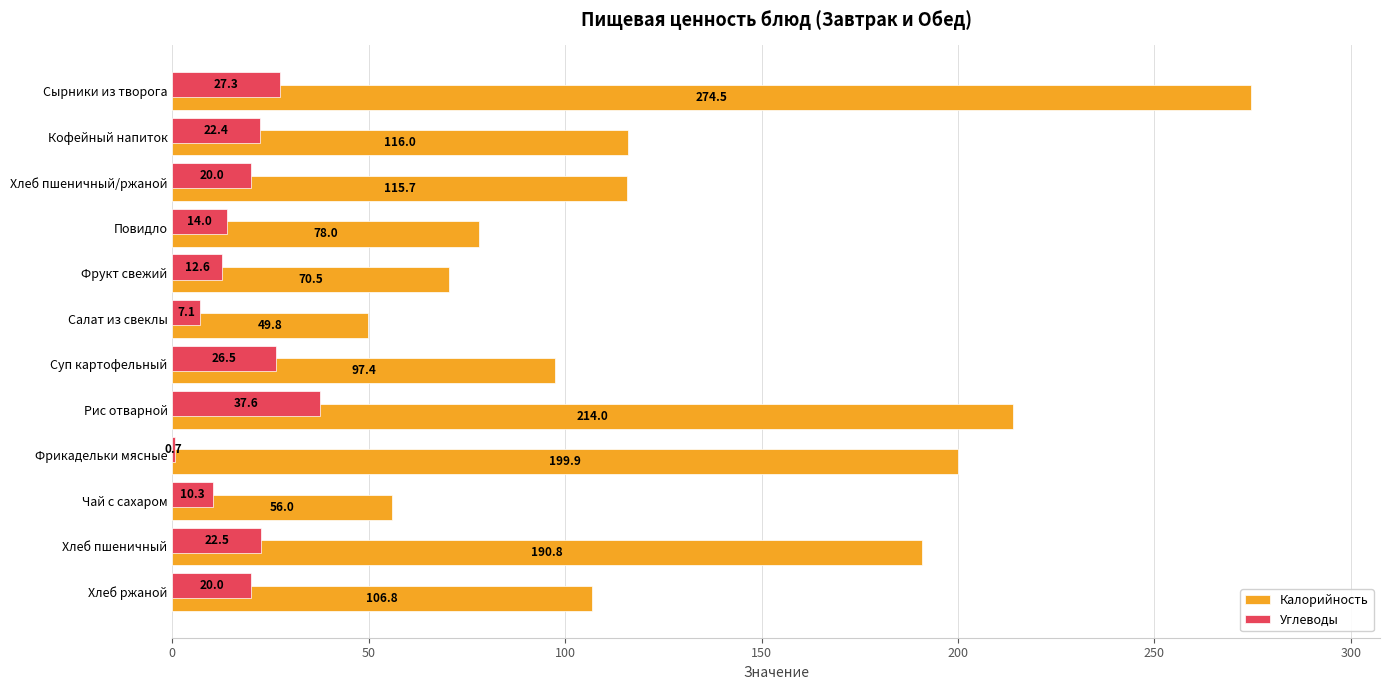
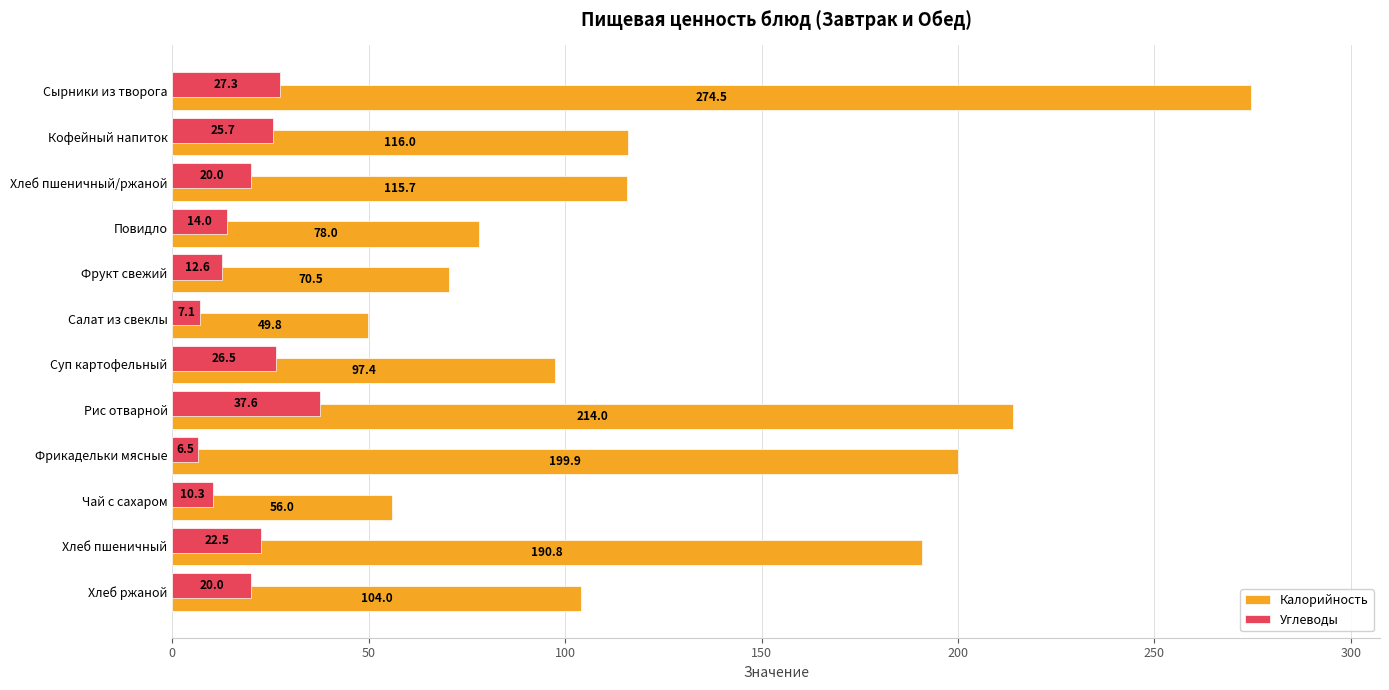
  {
    "Калорийность": {
      "Сырники из творога": 274.5,
      "Кофейный напиток": 116.0,
      "Хлеб пшеничный/ржаной": 115.7,
      "Повидло": 78.0,
      "Фрукт свежий": 70.5,
      "Салат из свеклы": 49.8,
      "Суп картофельный": 97.4,
      "Рис отварной": 214.0,
      "Фрикадельки мясные": 199.9,
      "Чай с сахаром": 56.0,
      "Хлеб пшеничный": 190.8,
-     "Хлеб ржаной": 106.8
+     "Хлеб ржаной": 104.0
    },
    "Углеводы": {
      "Сырники из творога": 27.3,
-     "Кофейный напиток": 22.4,
+     "Кофейный напиток": 25.7,
      "Хлеб пшеничный/ржаной": 20.0,
      "Повидло": 14.0,
      "Фрукт свежий": 12.6,
      "Салат из свеклы": 7.1,
      "Суп картофельный": 26.5,
      "Рис отварной": 37.6,
-     "Фрикадельки мясные": 0.7,
+     "Фрикадельки мясные": 6.5,
      "Чай с сахаром": 10.3,
      "Хлеб пшеничный": 22.5,
      "Хлеб ржаной": 20.0
    }
  }
